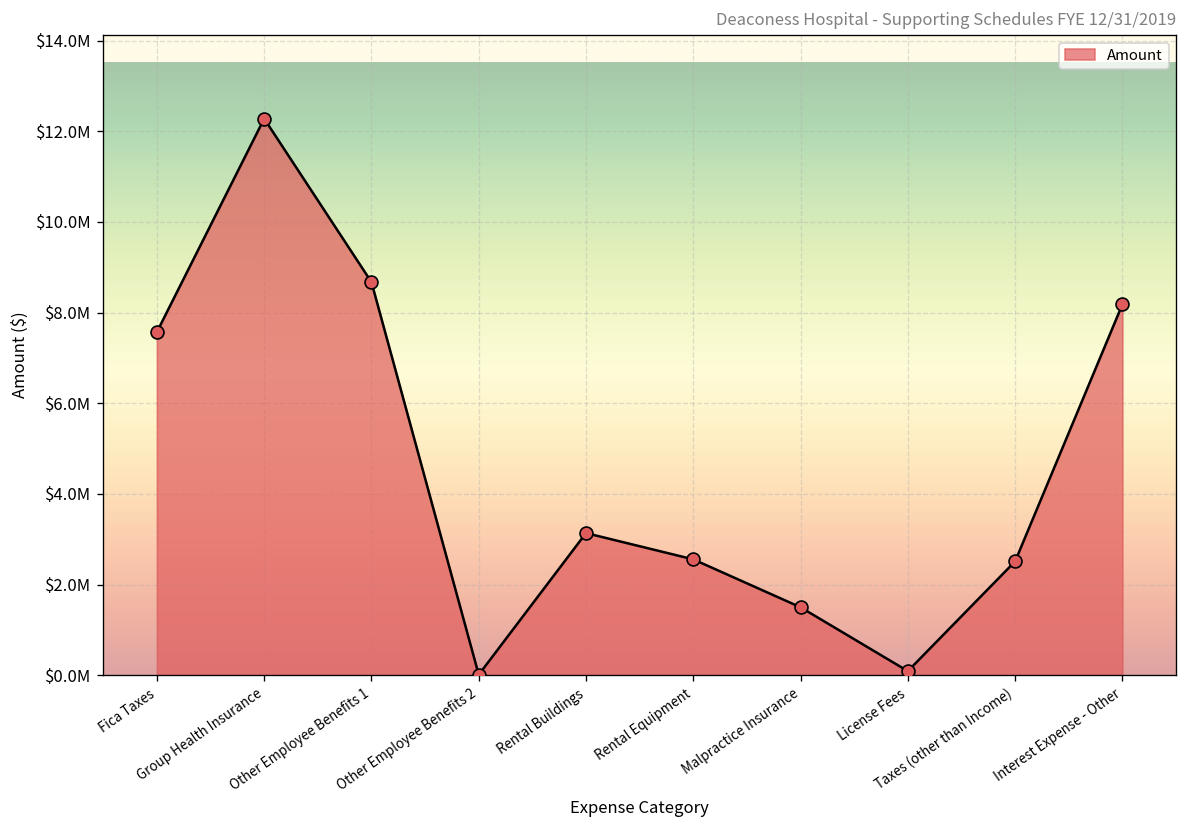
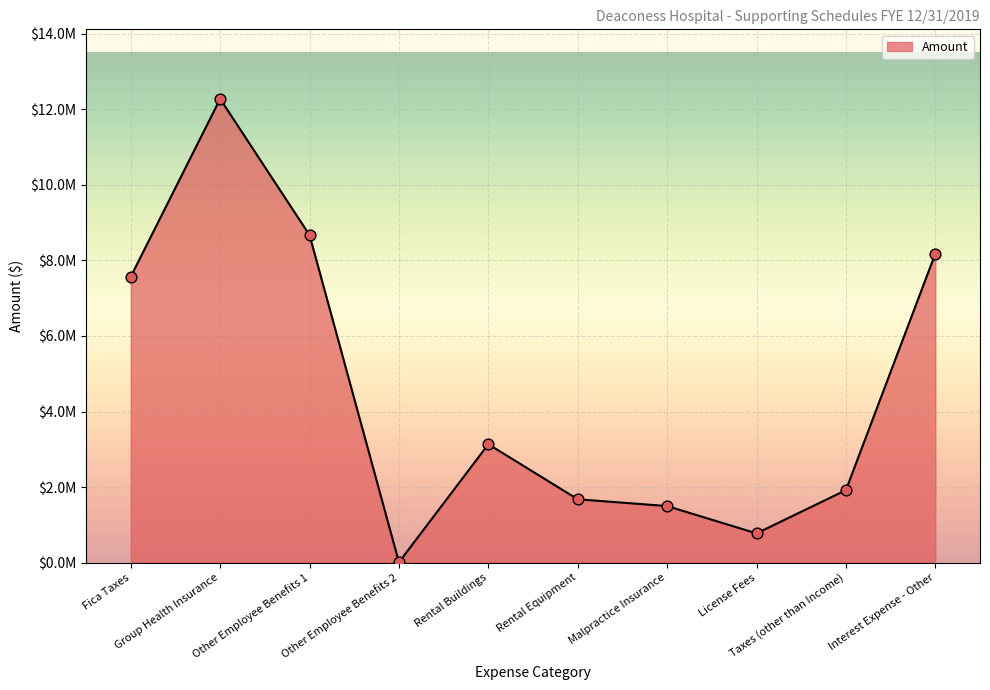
  {
    "Fica Taxes": "$7600000",
    "Group Health Insurance": "$12300000",
    "Other Employee Benefits 1": "$8700000",
    "Other Employee Benefits 2": "$0",
    "Rental Buildings": "$3100000",
-   "Rental Equipment": "$2600000",
+   "Rental Equipment": "$1700000",
    "Malpractice Insurance": "$1500000",
-   "License Fees": "$100000",
-   "Taxes (other than Income)": "$2500000",
+   "License Fees": "$800000",
+   "Taxes (other than Income)": "$1900000",
    "Interest Expense - Other": "$8200000"
  }
